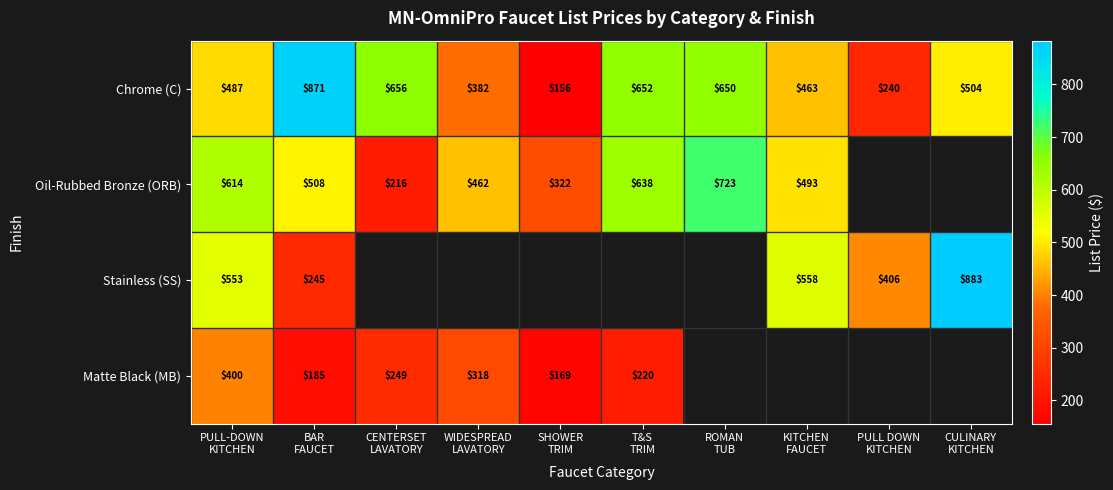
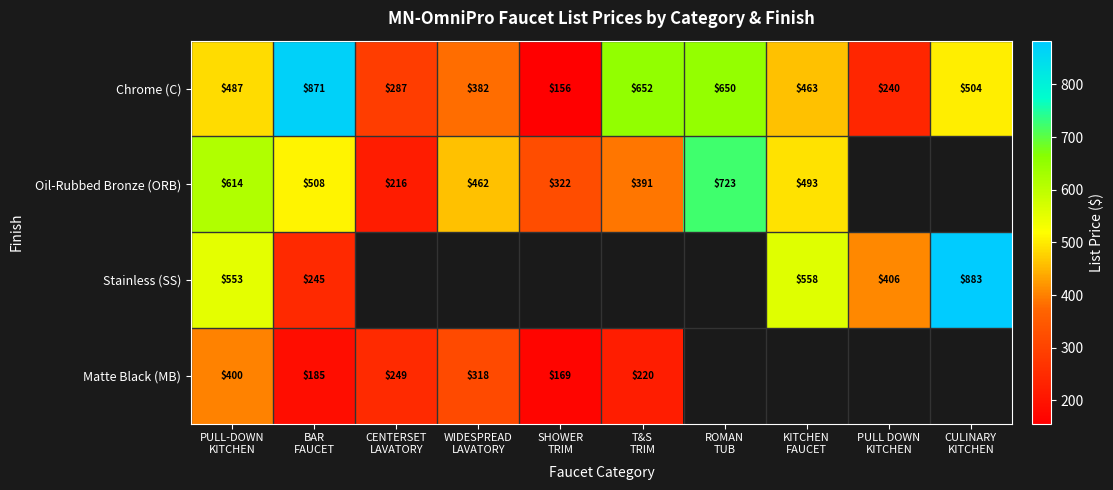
  {
    "Chrome (C)": {
      "PULL-DOWN KITCHEN": "$487",
      "BAR FAUCET": "$871",
-     "CENTERSET LAVATORY": "$656",
+     "CENTERSET LAVATORY": "$287",
      "WIDESPREAD LAVATORY": "$382",
      "SHOWER TRIM": "$156",
      "T&S TRIM": "$652",
      "ROMAN TUB": "$650",
      "KITCHEN FAUCET": "$463",
      "PULL DOWN KITCHEN": "$240",
      "CULINARY KITCHEN": "$504"
    },
    "Oil-Rubbed Bronze (ORB)": {
      "PULL-DOWN KITCHEN": "$614",
      "BAR FAUCET": "$508",
      "CENTERSET LAVATORY": "$216",
      "WIDESPREAD LAVATORY": "$462",
      "SHOWER TRIM": "$322",
-     "T&S TRIM": "$638",
+     "T&S TRIM": "$391",
      "ROMAN TUB": "$723",
      "KITCHEN FAUCET": "$493"
    },
    "Stainless (SS)": {
      "PULL-DOWN KITCHEN": "$553",
      "BAR FAUCET": "$245",
      "KITCHEN FAUCET": "$558",
      "PULL DOWN KITCHEN": "$406",
      "CULINARY KITCHEN": "$883"
    },
    "Matte Black (MB)": {
      "PULL-DOWN KITCHEN": "$400",
      "BAR FAUCET": "$185",
      "CENTERSET LAVATORY": "$249",
      "WIDESPREAD LAVATORY": "$318",
      "SHOWER TRIM": "$169",
      "T&S TRIM": "$220"
    }
  }
